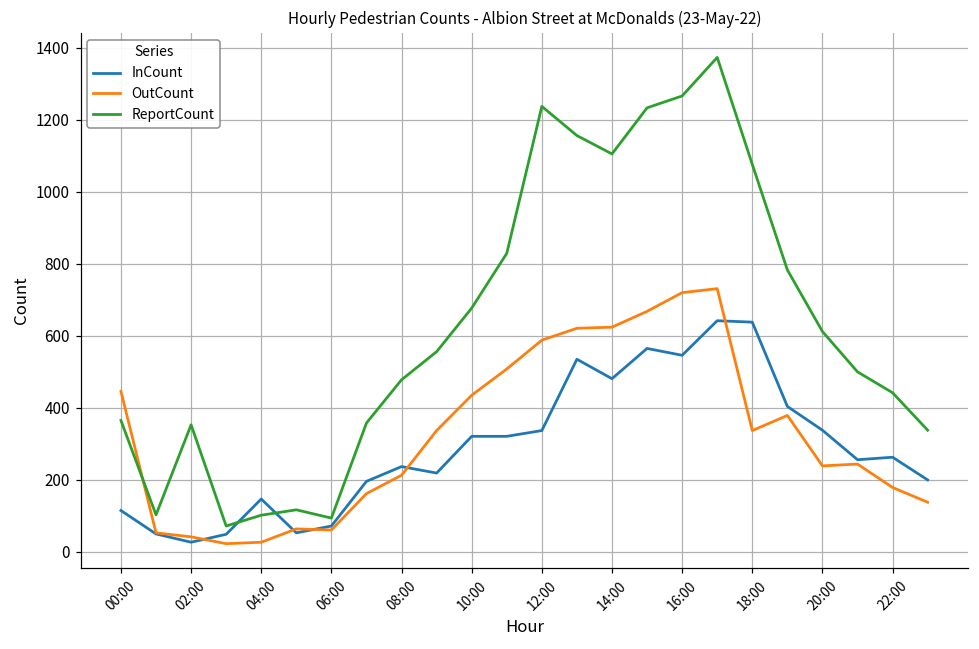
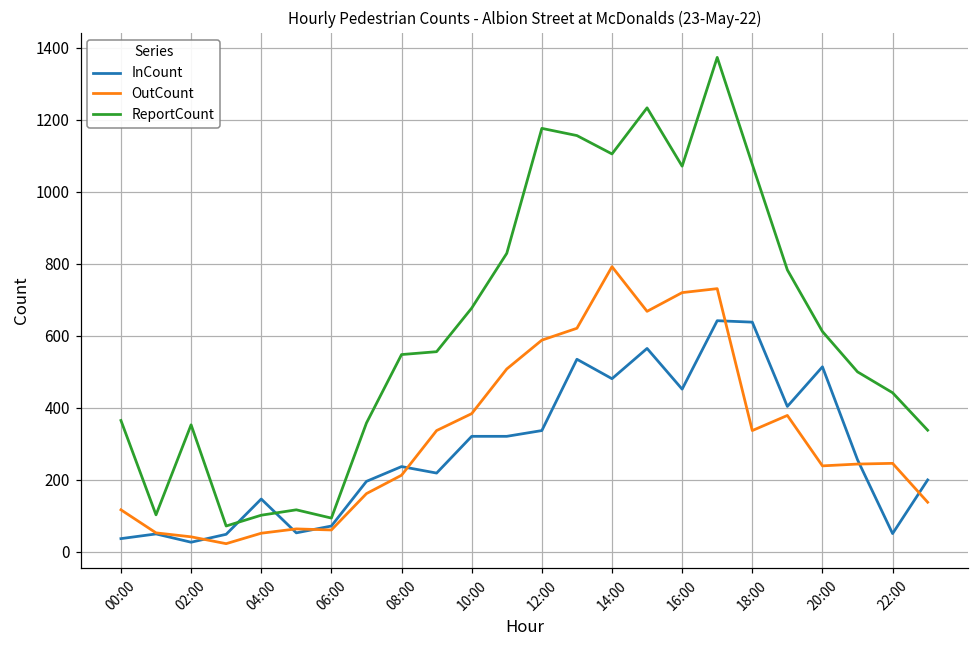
  {
    "InCount": {
-     "00:00": 120,
+     "00:00": 40,
      "02:00": 30,
      "04:00": 150,
      "06:00": 70,
      "08:00": 240,
      "10:00": 320,
      "12:00": 340,
      "14:00": 480,
-     "16:00": 550,
+     "16:00": 450,
      "18:00": 640,
-     "20:00": 340,
-     "22:00": 260
+     "20:00": 510,
+     "22:00": 50
    },
    "OutCount": {
-     "00:00": 450,
+     "00:00": 120,
      "02:00": 40,
-     "04:00": 30,
+     "04:00": 50,
      "06:00": 60,
      "08:00": 210,
-     "10:00": 440,
+     "10:00": 380,
      "12:00": 590,
-     "14:00": 620,
+     "14:00": 790,
      "16:00": 720,
      "18:00": 340,
      "20:00": 240,
-     "22:00": 180
+     "22:00": 250
    },
    "ReportCount": {
      "00:00": 370,
      "02:00": 350,
      "04:00": 100,
      "06:00": 90,
-     "08:00": 480,
+     "08:00": 550,
      "10:00": 680,
-     "12:00": 1240,
+     "12:00": 1180,
      "14:00": 1110,
-     "16:00": 1270,
+     "16:00": 1070,
      "18:00": 1080,
      "20:00": 610,
      "22:00": 440
    }
  }
